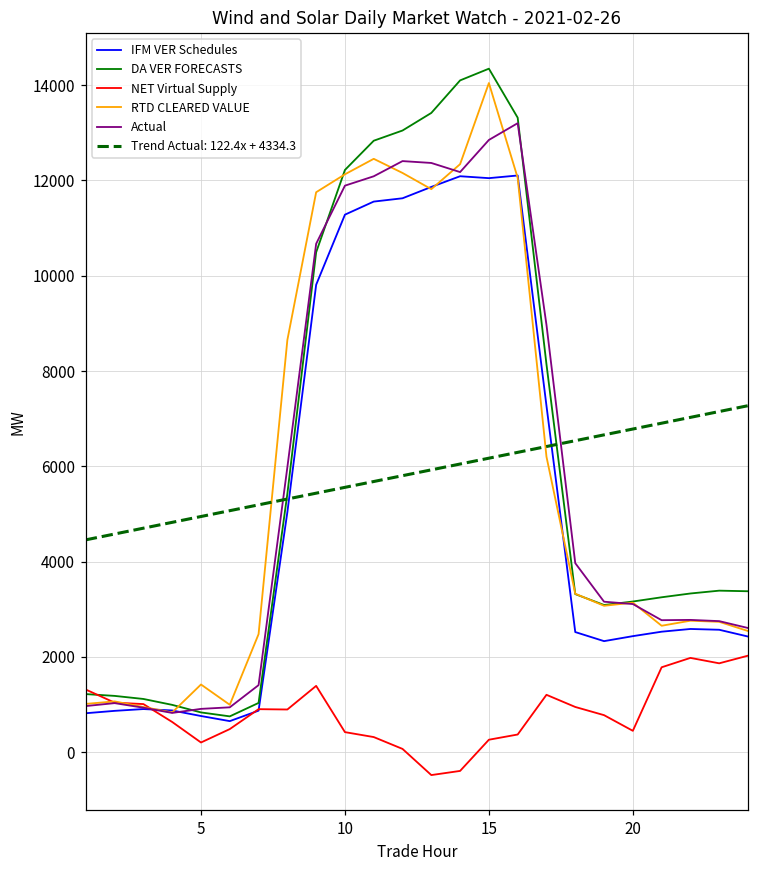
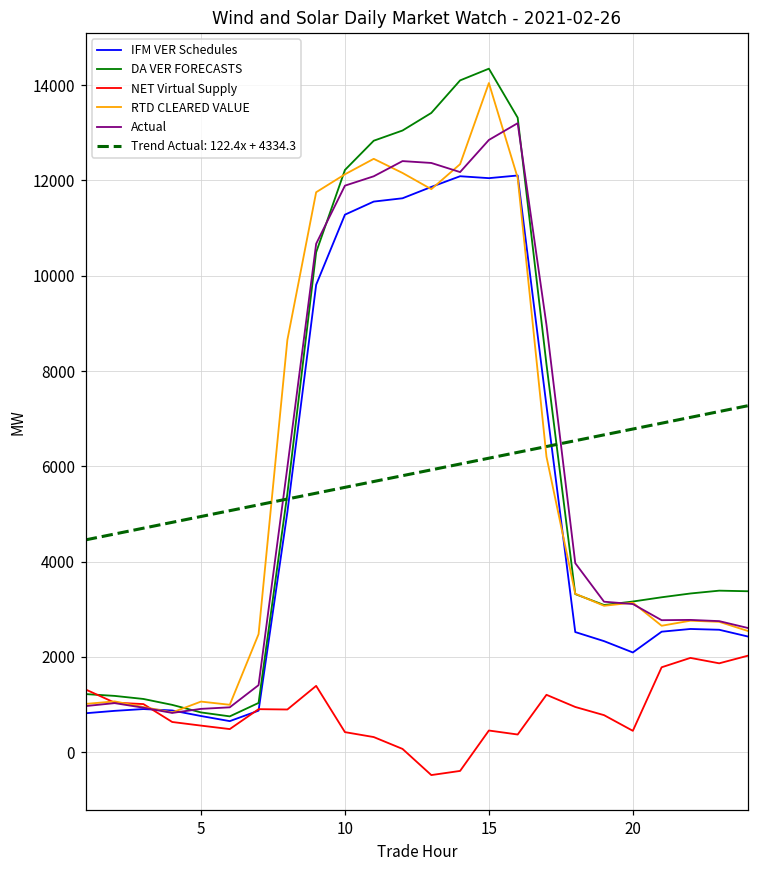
  {
    "IFM VER Schedules": {
      "5": 800,
      "10": 11300,
      "15": 12000,
-     "20": 2400
+     "20": 2100
    },
    "NET Virtual Supply": {
-     "5": 200,
+     "5": 600,
      "10": 400,
-     "15": 300,
+     "15": 500,
      "20": 400
    },
    "RTD CLEARED VALUE": {
-     "5": 1400,
+     "5": 1100,
      "10": 12100,
      "15": 14000
    },
    "Actual": {
      "5": 900,
      "10": 11900,
      "15": 12900
    }
  }
